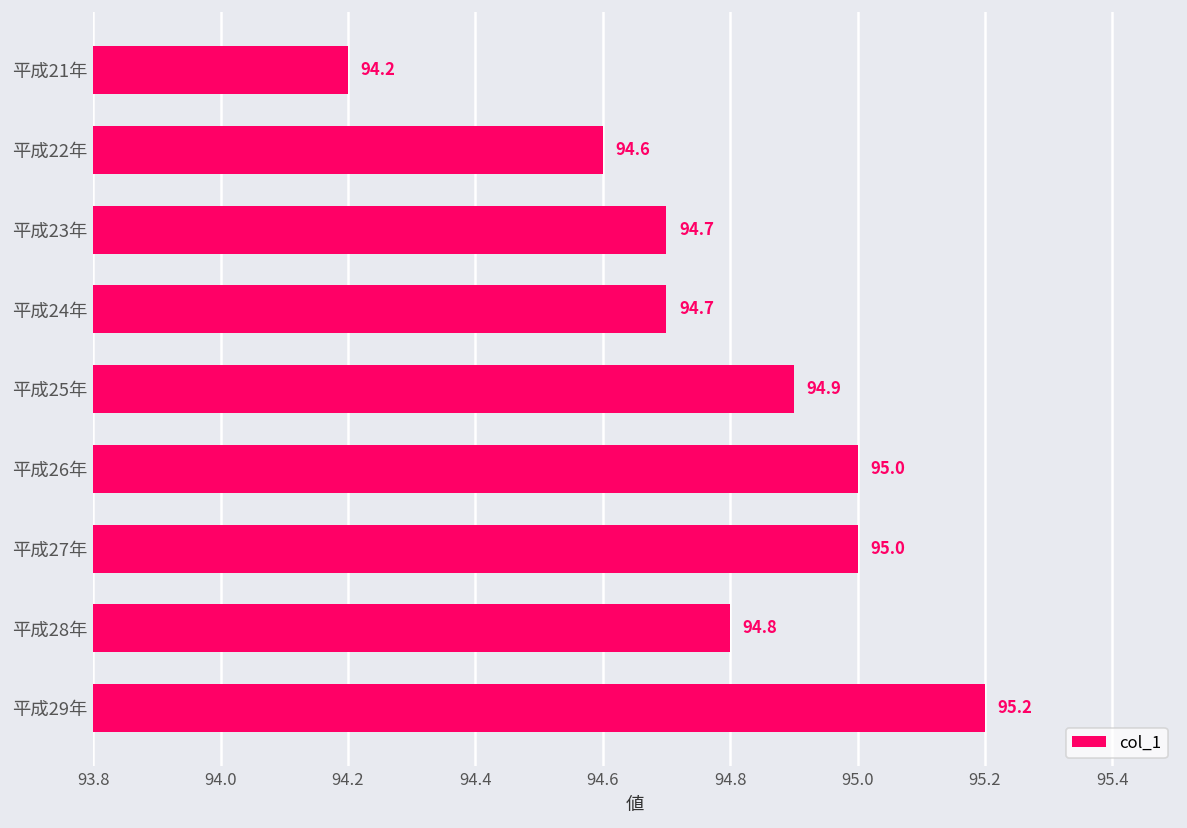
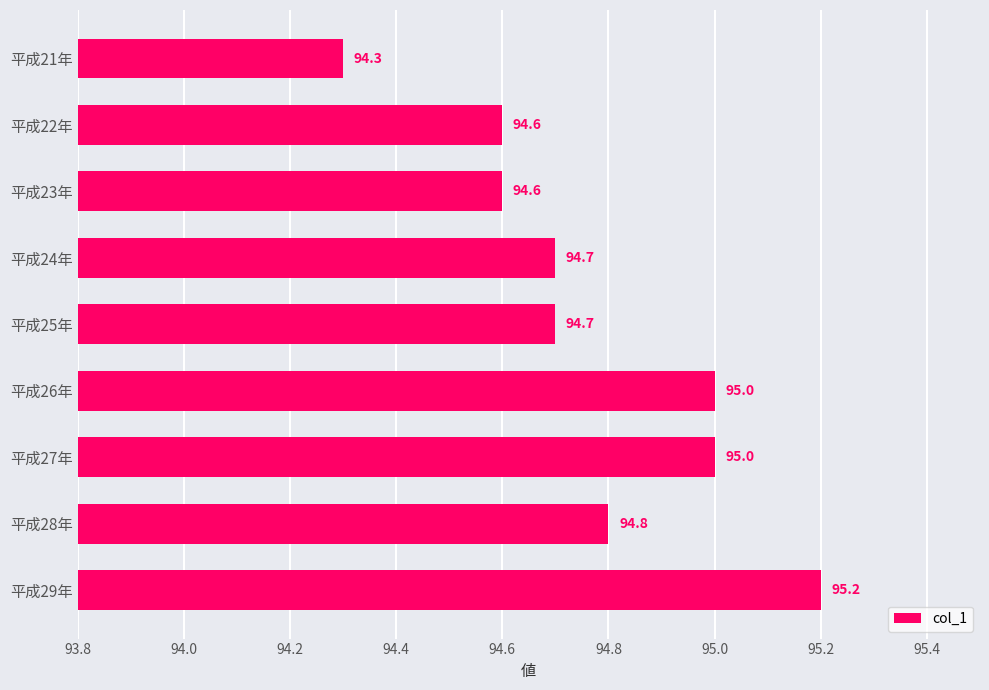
  {
-   "平成21年": 94.2,
+   "平成21年": 94.3,
    "平成22年": 94.6,
-   "平成23年": 94.7,
+   "平成23年": 94.6,
    "平成24年": 94.7,
-   "平成25年": 94.9,
+   "平成25年": 94.7,
    "平成26年": 95.0,
    "平成27年": 95.0,
    "平成28年": 94.8,
    "平成29年": 95.2
  }
